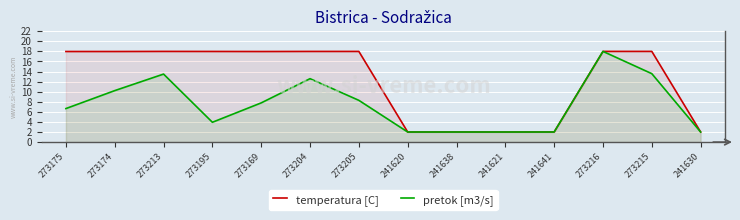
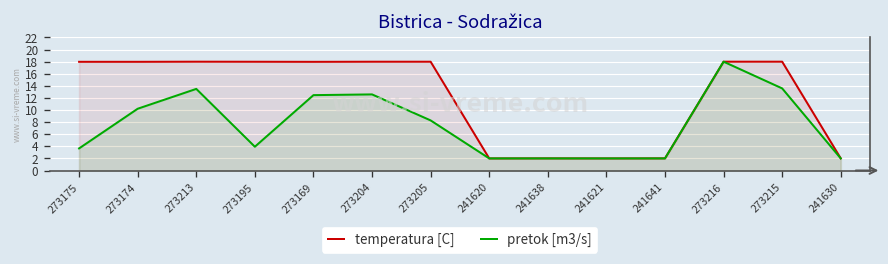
  {
    "temperatura [C]": {
      "273175": 18,
      "273174": 18,
      "273213": 18,
      "273195": 18,
      "273169": 18,
      "273204": 18,
      "273205": 18,
      "273215": 18
    },
    "pretok [m3/s]": {
-     "273175": 7,
+     "273175": 4,
      "273174": 10,
      "273213": 13,
      "273195": 4,
-     "273169": 8,
+     "273169": 12,
      "273204": 13,
      "273205": 8,
      "273215": 14
    }
  }
